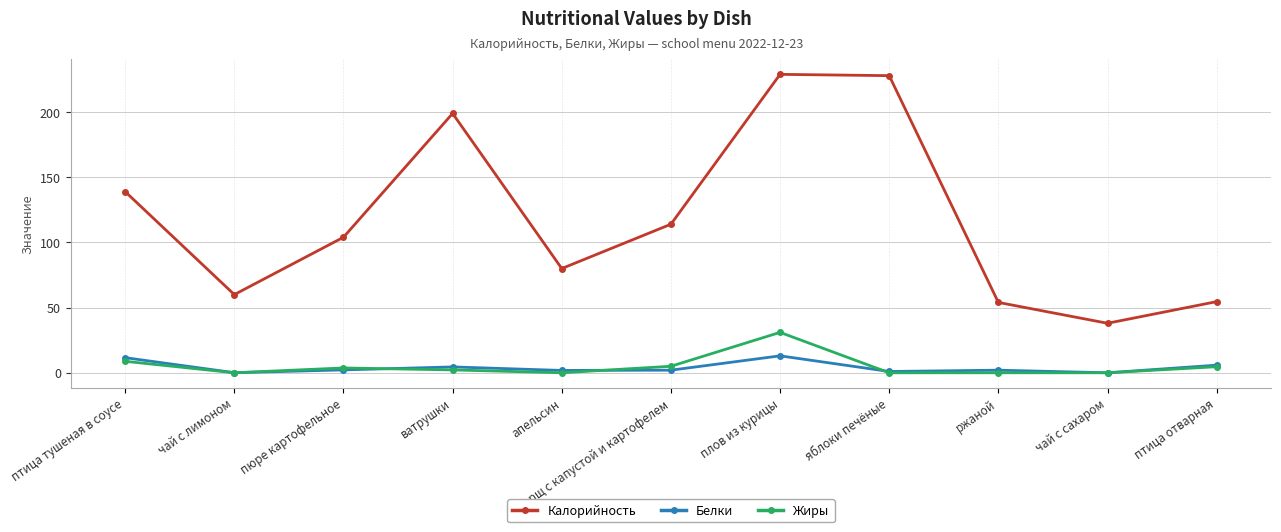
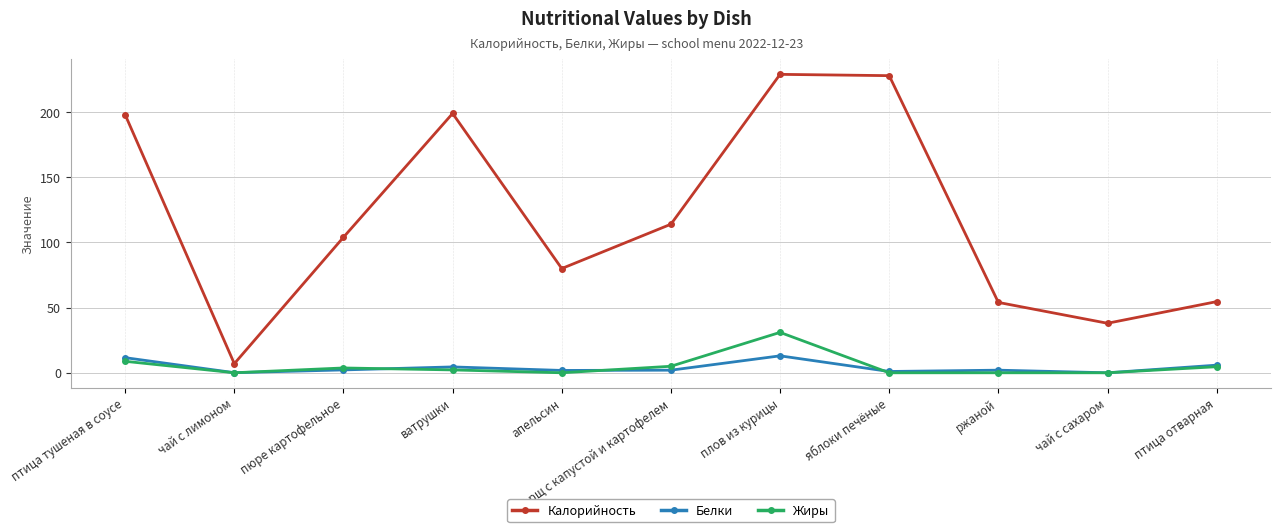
  {
    "Калорийность": {
-     "птица тушеная в соусе": 139,
-     "чай с лимоном": 60,
+     "птица тушеная в соусе": 198,
+     "чай с лимоном": 7,
      "пюре картофельное": 104,
      "ватрушки": 199,
      "апельсин": 80,
      "борщ с капустой и картофелем": 114,
      "плов из курицы": 229,
      "яблоки печёные": 228,
      "ржаной": 54,
      "чай с сахаром": 38,
      "птица отварная": 55
    },
    "Белки": {
      "птица тушеная в соусе": 12,
      "ватрушки": 5,
      "борщ с капустой и картофелем": 2,
      "плов из курицы": 13,
      "ржаной": 2
    },
    "Жиры": {
      "птица тушеная в соусе": 9,
      "ватрушки": 2,
      "борщ с капустой и картофелем": 5,
      "плов из курицы": 31,
      "ржаной": 0
    }
  }
